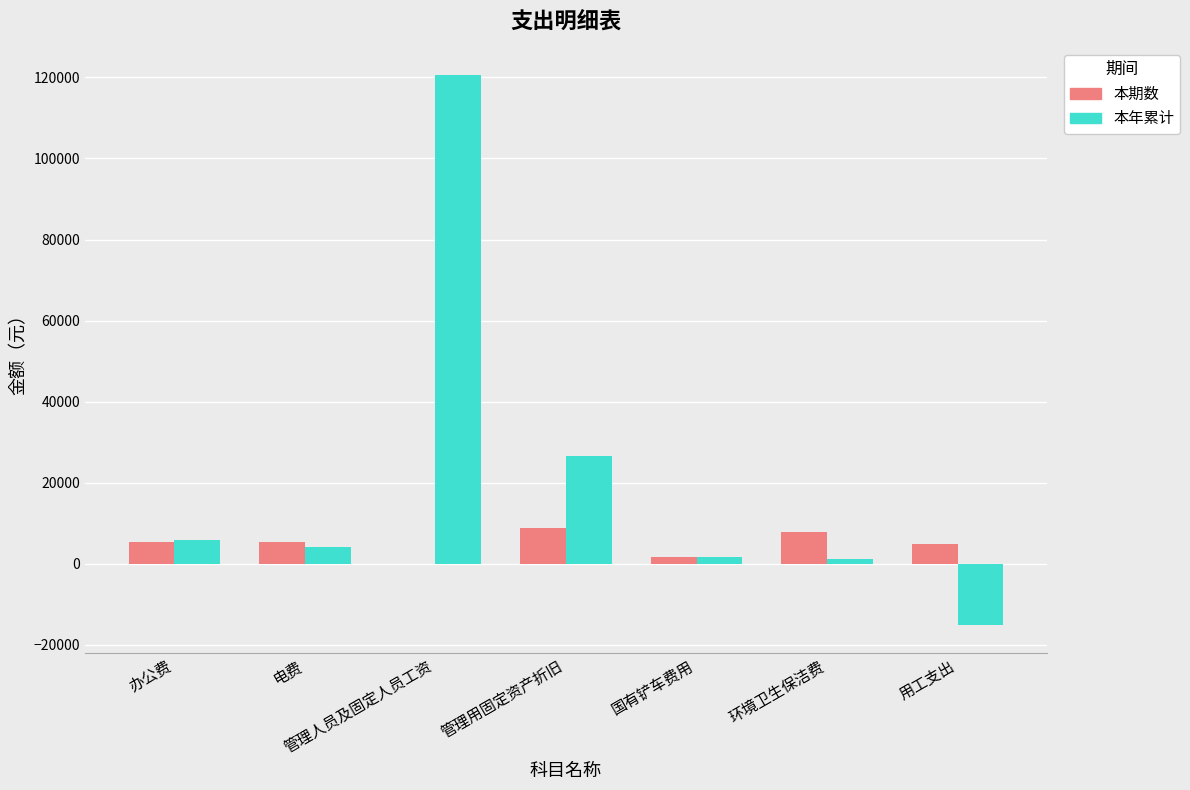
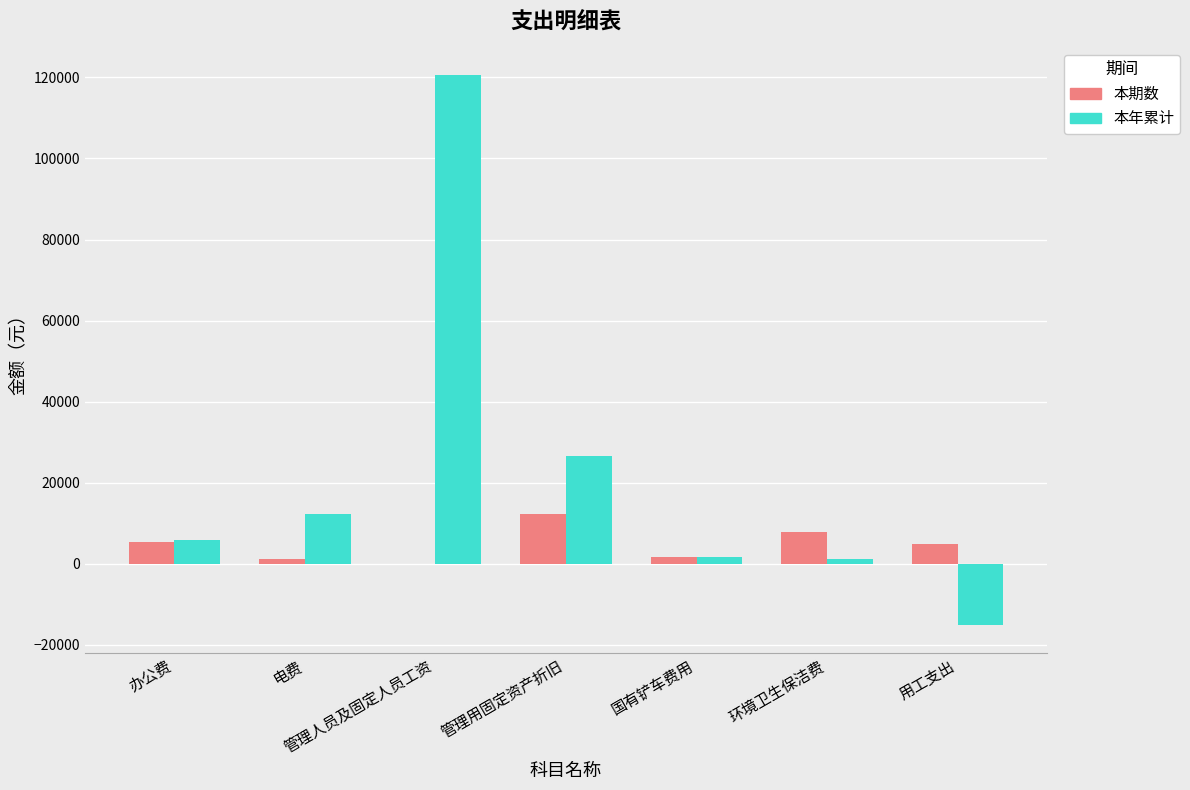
  {
    "本期数": {
      "办公费": 5000,
-     "电费": 5000,
+     "电费": 1000,
      "管理人员及固定人员工资": 0,
-     "管理用固定资产折旧": 9000,
+     "管理用固定资产折旧": 12000,
      "国有铲车费用": 2000,
      "环境卫生保洁费": 8000,
      "用工支出": 5000
    },
    "本年累计": {
      "办公费": 6000,
-     "电费": 4000,
+     "电费": 12000,
      "管理人员及固定人员工资": 121000,
      "管理用固定资产折旧": 27000,
      "国有铲车费用": 2000,
      "环境卫生保洁费": 1000,
      "用工支出": -15000
    }
  }
